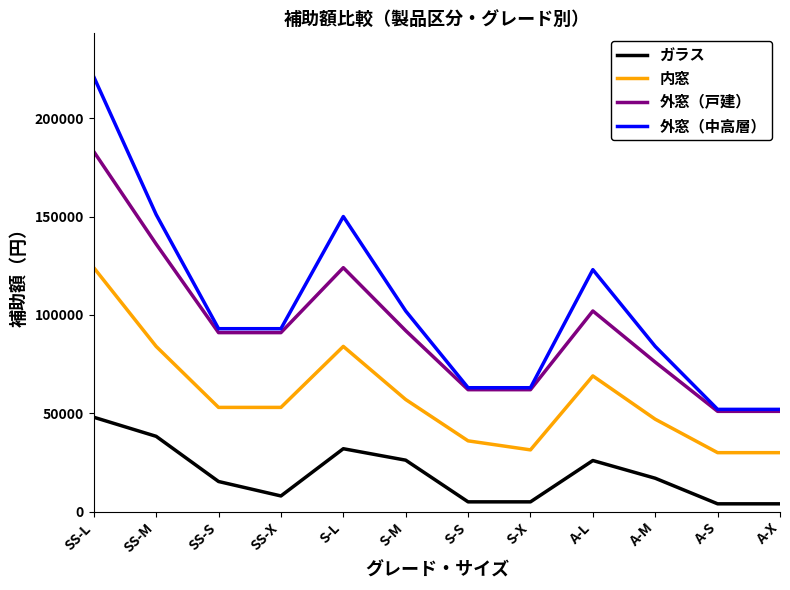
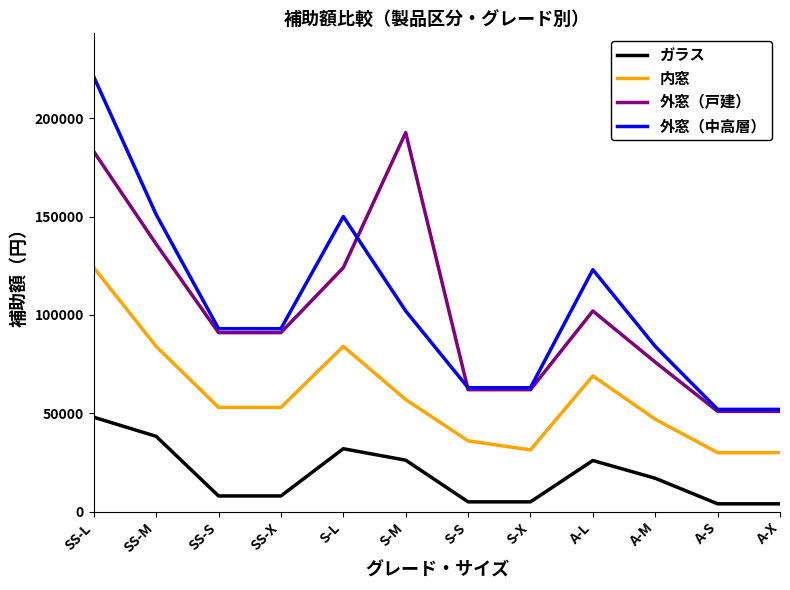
  {
    "ガラス": {
      "SS-L": 48000,
      "SS-M": 38000,
-     "SS-S": 15000,
+     "SS-S": 8000,
      "SS-X": 8000,
      "S-L": 32000,
      "S-M": 26000,
      "S-S": 5000,
      "S-X": 5000,
      "A-L": 26000,
      "A-M": 17000,
      "A-S": 4000,
      "A-X": 4000
    },
    "内窓": {
      "SS-L": 124000,
      "SS-M": 84000,
      "SS-S": 53000,
      "SS-X": 53000,
      "S-L": 84000,
      "S-M": 57000,
      "S-S": 36000,
      "S-X": 31000,
      "A-L": 69000,
      "A-M": 47000,
      "A-S": 30000,
      "A-X": 30000
    },
    "外窓（戸建）": {
      "SS-L": 183000,
      "SS-M": 136000,
      "SS-S": 91000,
      "SS-X": 91000,
      "S-L": 124000,
-     "S-M": 92000,
+     "S-M": 193000,
      "A-L": 102000,
      "A-M": 76000
    },
    "外窓（中高層）": {
      "SS-L": 221000,
      "SS-M": 151000,
      "SS-S": 93000,
      "SS-X": 93000,
      "S-L": 150000,
      "S-M": 102000,
      "A-L": 123000,
      "A-M": 84000
    }
  }
